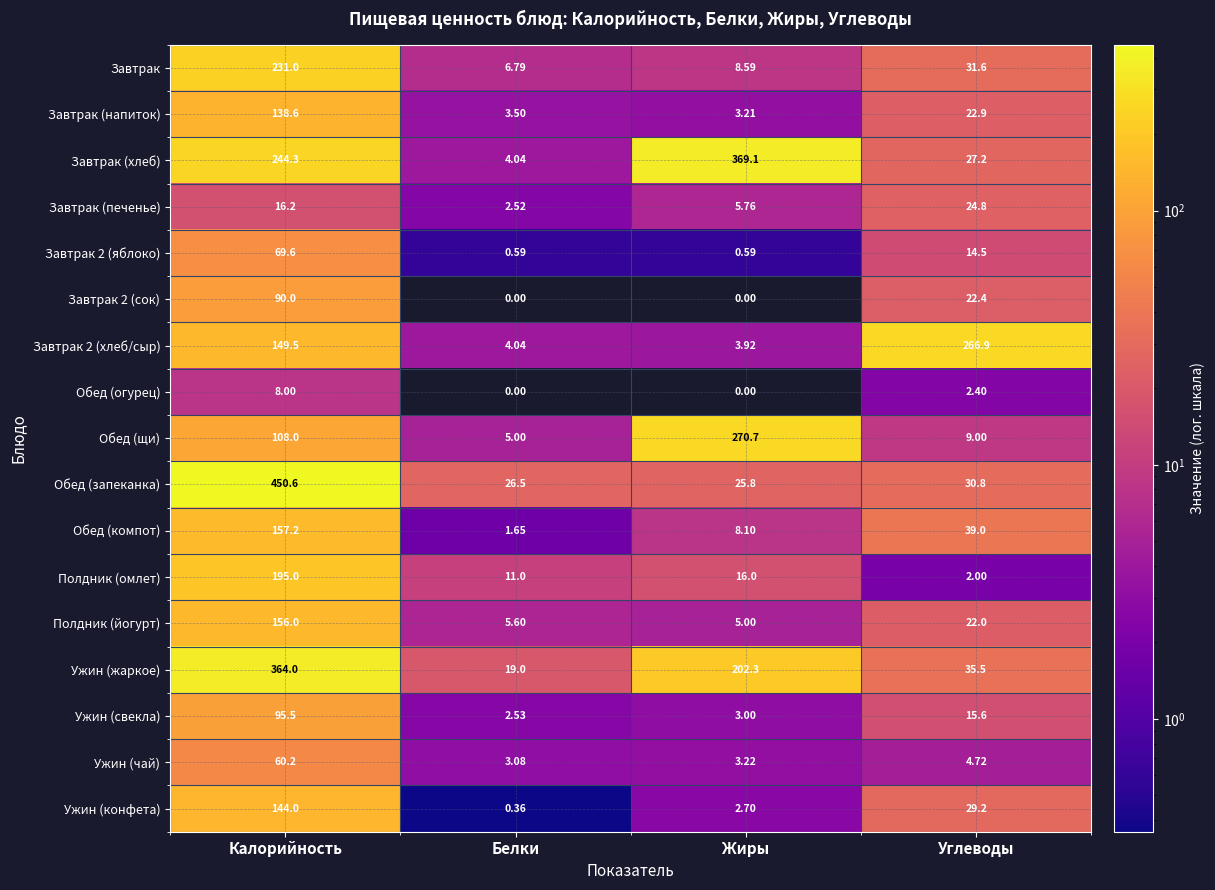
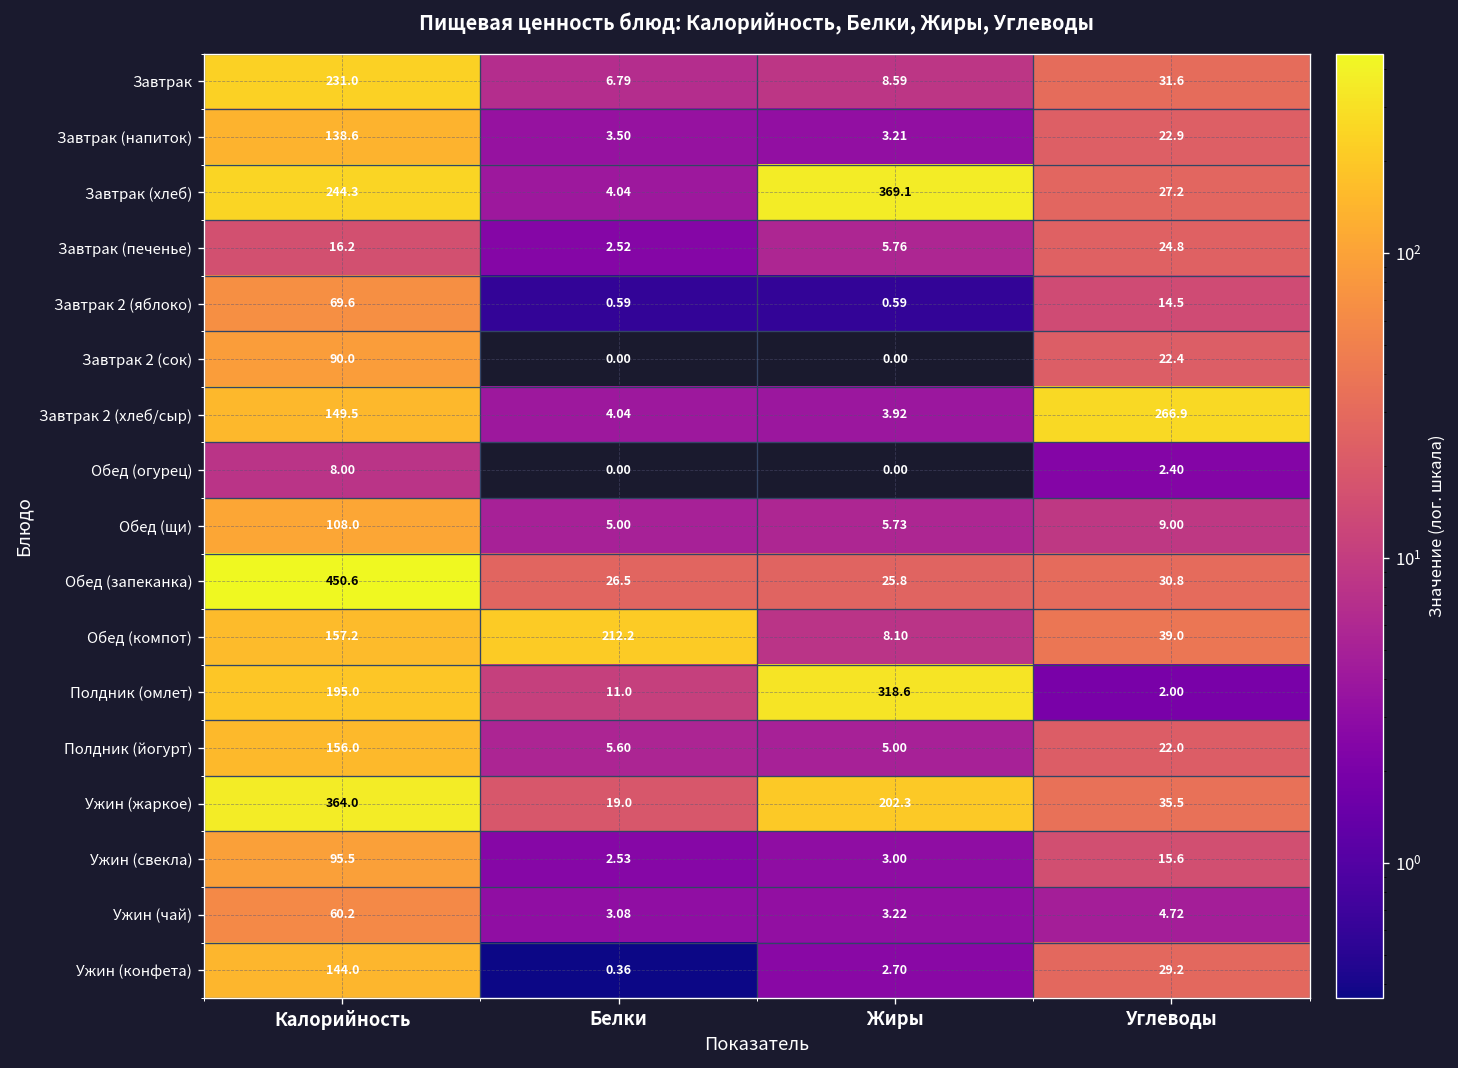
  {
    "Завтрак": {
      "Калорийность": 231.0,
      "Белки": 6.79,
      "Жиры": 8.59,
      "Углеводы": 31.6
    },
    "Завтрак (напиток)": {
      "Калорийность": 138.6,
      "Белки": 3.50,
      "Жиры": 3.21,
      "Углеводы": 22.9
    },
    "Завтрак (хлеб)": {
      "Калорийность": 244.3,
      "Белки": 4.04,
      "Жиры": 369.1,
      "Углеводы": 27.2
    },
    "Завтрак (печенье)": {
      "Калорийность": 16.2,
      "Белки": 2.52,
      "Жиры": 5.76,
      "Углеводы": 24.8
    },
    "Завтрак 2 (яблоко)": {
      "Калорийность": 69.6,
      "Белки": 0.59,
      "Жиры": 0.59,
      "Углеводы": 14.5
    },
    "Завтрак 2 (сок)": {
      "Калорийность": 90.0,
      "Белки": 0.00,
      "Жиры": 0.00,
      "Углеводы": 22.4
    },
    "Завтрак 2 (хлеб/сыр)": {
      "Калорийность": 149.5,
      "Белки": 4.04,
      "Жиры": 3.92,
      "Углеводы": 266.9
    },
    "Обед (огурец)": {
      "Калорийность": 8.00,
      "Белки": 0.00,
      "Жиры": 0.00,
      "Углеводы": 2.40
    },
    "Обед (щи)": {
      "Калорийность": 108.0,
      "Белки": 5.00,
-     "Жиры": 270.7,
+     "Жиры": 5.73,
      "Углеводы": 9.00
    },
    "Обед (запеканка)": {
      "Калорийность": 450.6,
      "Белки": 26.5,
      "Жиры": 25.8,
      "Углеводы": 30.8
    },
    "Обед (компот)": {
      "Калорийность": 157.2,
-     "Белки": 1.65,
+     "Белки": 212.2,
      "Жиры": 8.10,
      "Углеводы": 39.0
    },
    "Полдник (омлет)": {
      "Калорийность": 195.0,
      "Белки": 11.0,
-     "Жиры": 16.0,
+     "Жиры": 318.6,
      "Углеводы": 2.00
    },
    "Полдник (йогурт)": {
      "Калорийность": 156.0,
      "Белки": 5.60,
      "Жиры": 5.00,
      "Углеводы": 22.0
    },
    "Ужин (жаркое)": {
      "Калорийность": 364.0,
      "Белки": 19.0,
      "Жиры": 202.3,
      "Углеводы": 35.5
    },
    "Ужин (свекла)": {
      "Калорийность": 95.5,
      "Белки": 2.53,
      "Жиры": 3.00,
      "Углеводы": 15.6
    },
    "Ужин (чай)": {
      "Калорийность": 60.2,
      "Белки": 3.08,
      "Жиры": 3.22,
      "Углеводы": 4.72
    },
    "Ужин (конфета)": {
      "Калорийность": 144.0,
      "Белки": 0.36,
      "Жиры": 2.70,
      "Углеводы": 29.2
    }
  }
